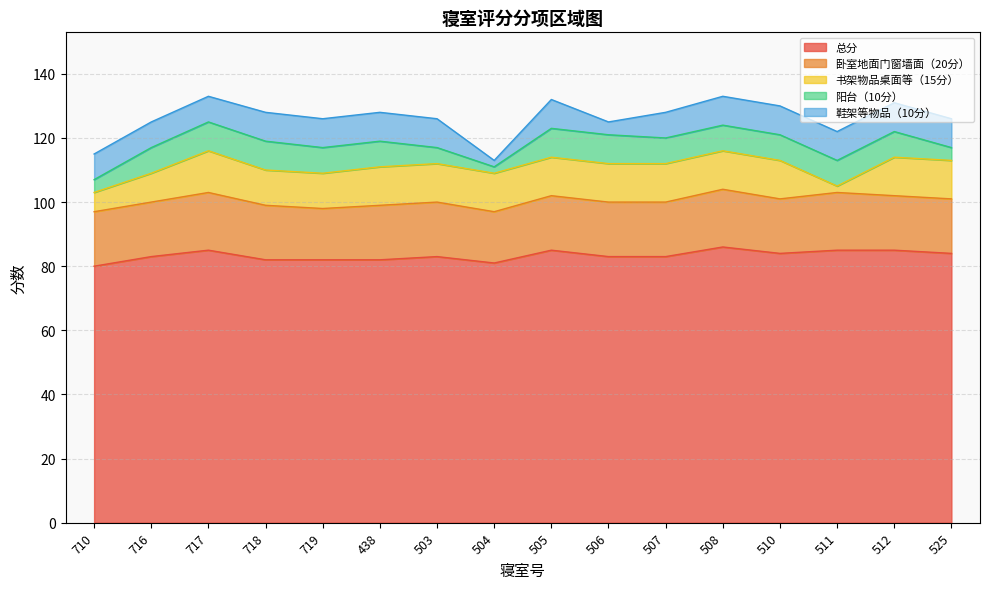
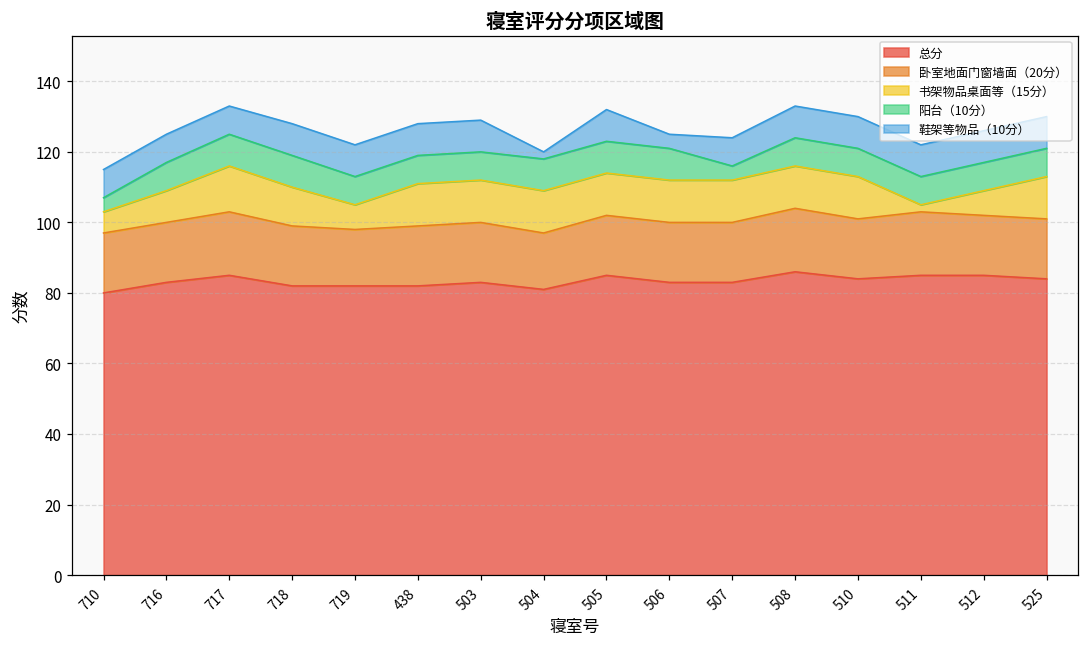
  {
    "书架物品桌面等（15分）": {
      "710": 6,
      "716": 9,
      "717": 13,
      "718": 11,
-     "719": 11,
+     "719": 7,
      "438": 12,
      "503": 12,
      "504": 12,
      "505": 12,
      "506": 12,
      "507": 12,
      "508": 12,
      "510": 12,
      "511": 2,
-     "512": 12,
+     "512": 7,
      "525": 12
    },
    "阳台（10分）": {
      "710": 4,
      "716": 8,
      "717": 9,
      "718": 9,
      "719": 8,
      "438": 8,
-     "503": 5,
-     "504": 2,
+     "503": 8,
+     "504": 9,
      "505": 9,
      "506": 9,
-     "507": 8,
+     "507": 4,
      "508": 8,
      "510": 8,
      "511": 8,
      "512": 8,
-     "525": 4
+     "525": 8
    },
    "鞋架等物品（10分）": {
      "710": 8,
      "716": 8,
      "717": 8,
      "718": 9,
      "719": 9,
      "438": 9,
      "503": 9,
      "504": 2,
      "505": 9,
      "506": 4,
      "507": 8,
      "508": 9,
      "510": 9,
      "511": 9
    }
  }
